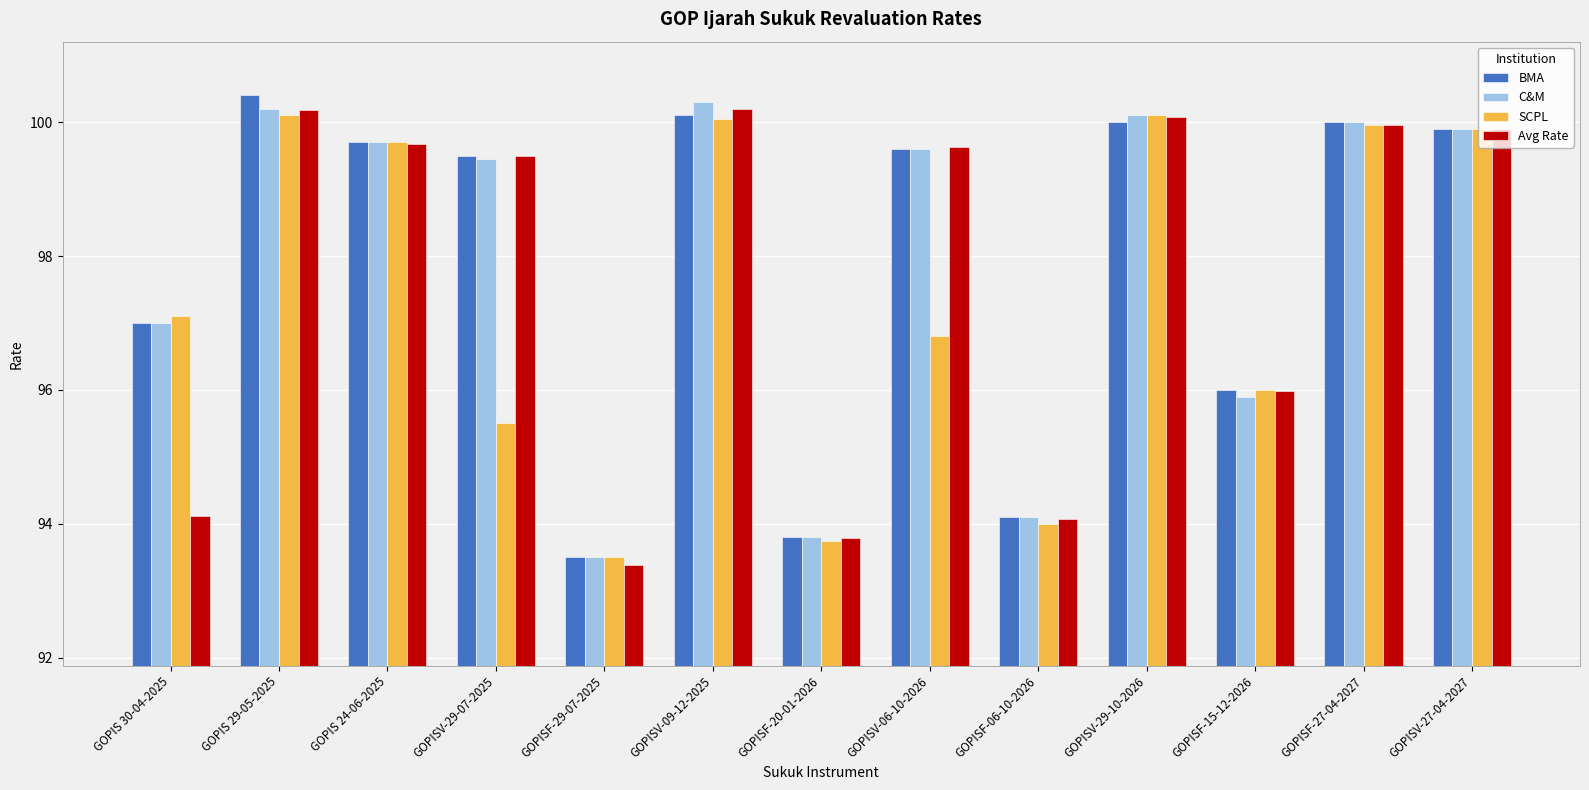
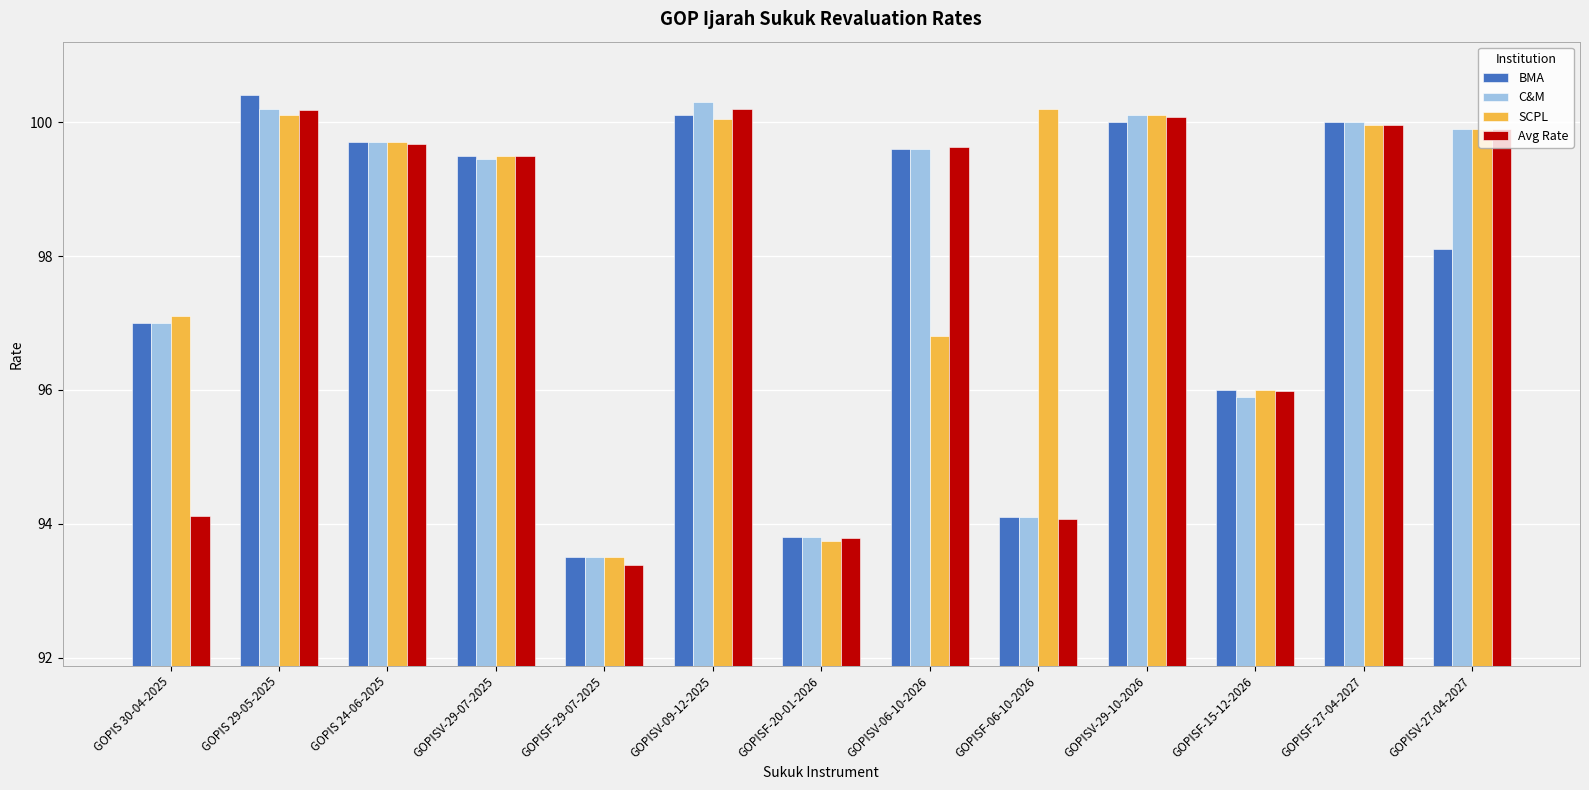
  {
    "BMA": {
      "GOPIS 30-04-2025": 97.0,
      "GOPIS 29-05-2025": 100.4,
      "GOPIS 24-06-2025": 99.7,
      "GOPISV-29-07-2025": 99.5,
      "GOPISF-29-07-2025": 93.5,
      "GOPISV-09-12-2025": 100.1,
      "GOPISF-20-01-2026": 93.8,
      "GOPISV-06-10-2026": 99.6,
      "GOPISF-06-10-2026": 94.1,
      "GOPISV-29-10-2026": 100.0,
      "GOPISF-15-12-2026": 96.0,
      "GOPISF-27-04-2027": 100.0,
-     "GOPISV-27-04-2027": 99.9
+     "GOPISV-27-04-2027": 98.1
    },
    "C&M": {
      "GOPIS 30-04-2025": 97.0,
      "GOPIS 29-05-2025": 100.2,
      "GOPIS 24-06-2025": 99.7,
      "GOPISV-29-07-2025": 99.5,
      "GOPISF-29-07-2025": 93.5,
      "GOPISV-09-12-2025": 100.3,
      "GOPISF-20-01-2026": 93.8,
      "GOPISV-06-10-2026": 99.6,
      "GOPISF-06-10-2026": 94.1,
      "GOPISV-29-10-2026": 100.1,
      "GOPISF-15-12-2026": 95.9,
      "GOPISF-27-04-2027": 100.0,
      "GOPISV-27-04-2027": 99.9
    },
    "SCPL": {
      "GOPIS 30-04-2025": 97.1,
      "GOPIS 29-05-2025": 100.1,
      "GOPIS 24-06-2025": 99.7,
-     "GOPISV-29-07-2025": 95.5,
+     "GOPISV-29-07-2025": 99.5,
      "GOPISF-29-07-2025": 93.5,
      "GOPISV-09-12-2025": 100.1,
      "GOPISF-20-01-2026": 93.8,
      "GOPISV-06-10-2026": 96.8,
-     "GOPISF-06-10-2026": 94.0,
+     "GOPISF-06-10-2026": 100.2,
      "GOPISV-29-10-2026": 100.1,
      "GOPISF-15-12-2026": 96.0,
      "GOPISF-27-04-2027": 100.0
    },
    "Avg Rate": {
      "GOPIS 30-04-2025": 94.1,
      "GOPIS 29-05-2025": 100.2,
      "GOPIS 24-06-2025": 99.7,
      "GOPISV-29-07-2025": 99.5,
      "GOPISF-29-07-2025": 93.4,
      "GOPISV-09-12-2025": 100.2,
      "GOPISF-20-01-2026": 93.8,
      "GOPISV-06-10-2026": 99.6,
      "GOPISF-06-10-2026": 94.1,
      "GOPISV-29-10-2026": 100.1,
      "GOPISF-15-12-2026": 96.0,
      "GOPISF-27-04-2027": 100.0
    }
  }
